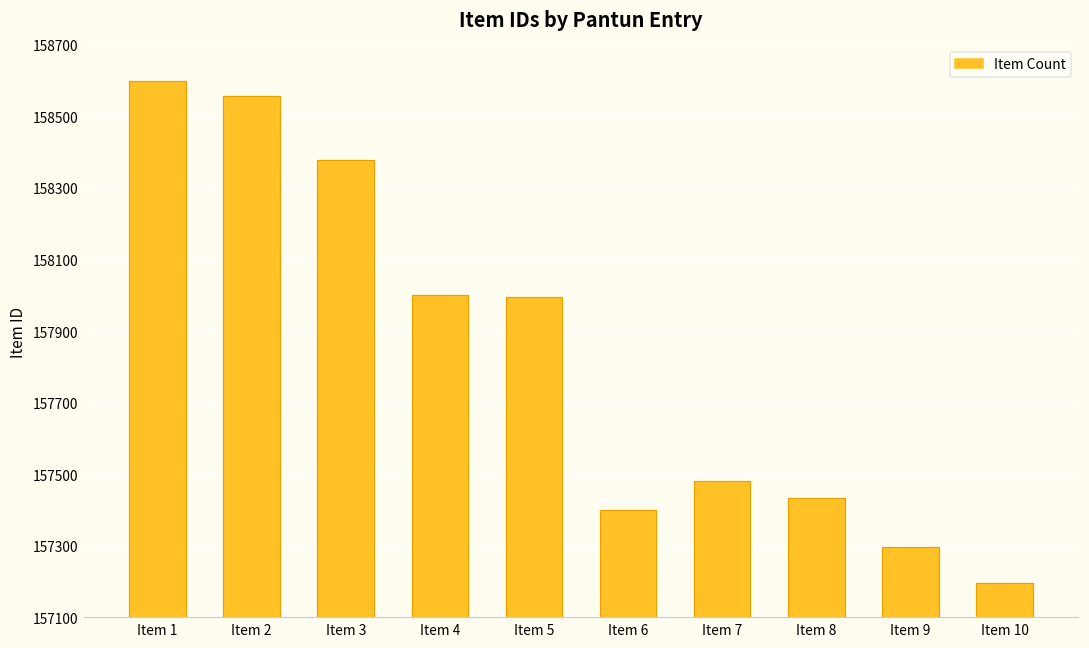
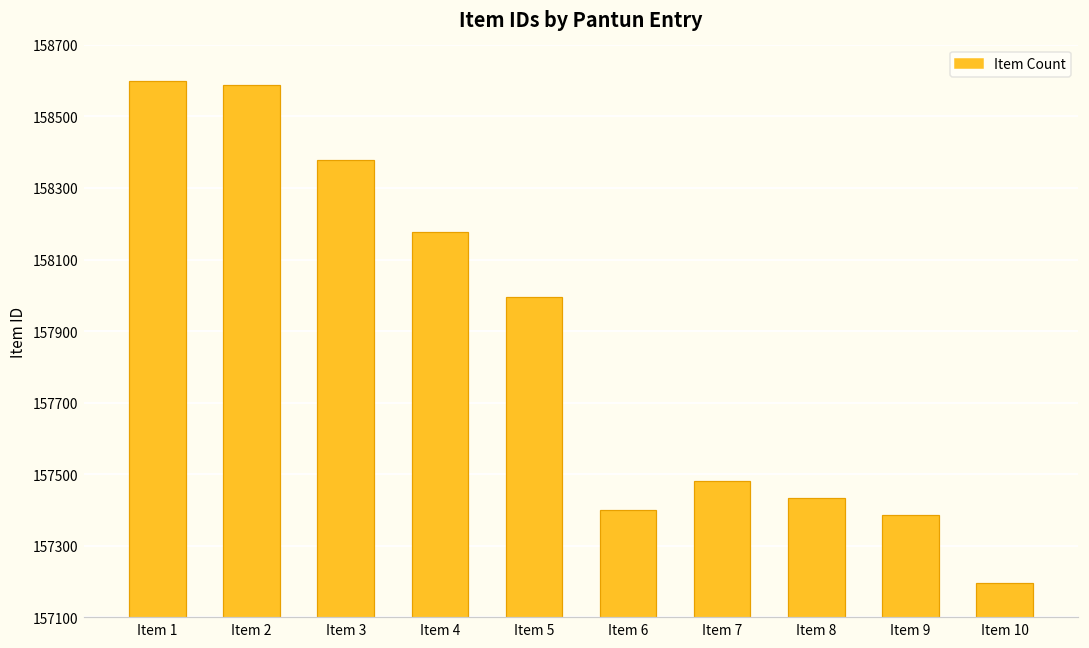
  {
    "Item 1": 158600,
-   "Item 2": 158560,
+   "Item 2": 158590,
    "Item 3": 158380,
-   "Item 4": 158000,
+   "Item 4": 158180,
    "Item 5": 157990,
    "Item 6": 157400,
    "Item 7": 157480,
    "Item 8": 157430,
-   "Item 9": 157300,
+   "Item 9": 157390,
    "Item 10": 157200
  }
